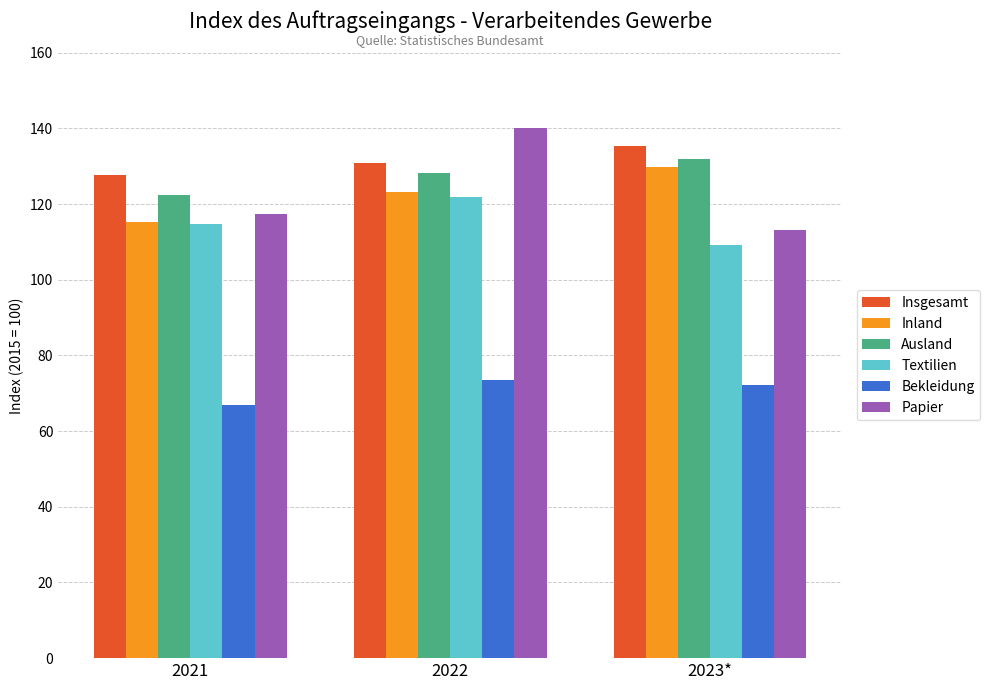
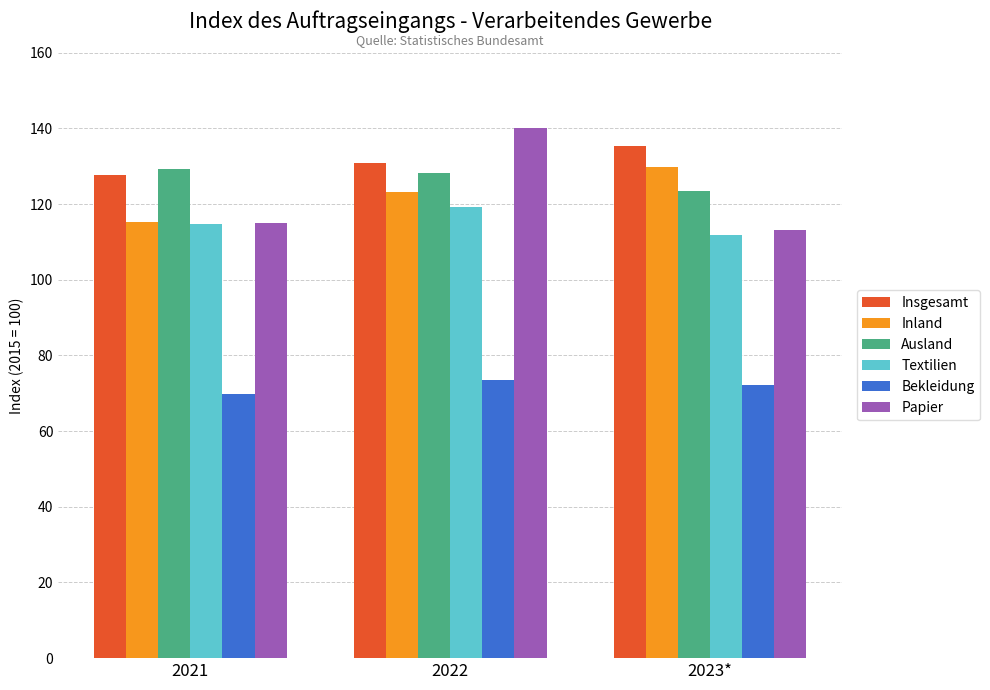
  {
    "Insgesamt": {
      "2021": 128,
      "2022": 131,
      "2023*": 135
    },
    "Inland": {
      "2021": 115,
      "2022": 123,
      "2023*": 130
    },
    "Ausland": {
-     "2021": 122,
+     "2021": 129,
      "2022": 128,
-     "2023*": 132
+     "2023*": 124
    },
    "Textilien": {
      "2021": 115,
-     "2022": 122,
-     "2023*": 109
+     "2022": 119,
+     "2023*": 112
    },
    "Bekleidung": {
-     "2021": 67,
+     "2021": 70,
      "2022": 73,
      "2023*": 72
    },
    "Papier": {
-     "2021": 117,
+     "2021": 115,
      "2022": 140,
      "2023*": 113
    }
  }
